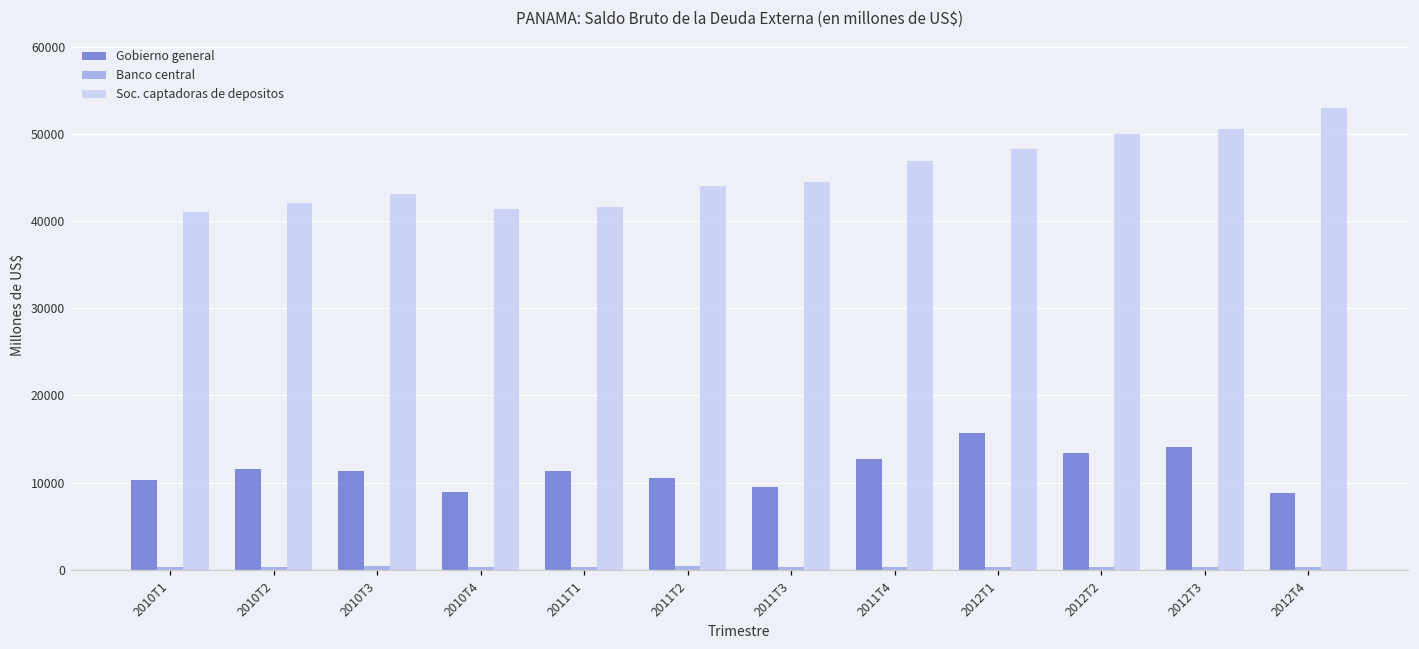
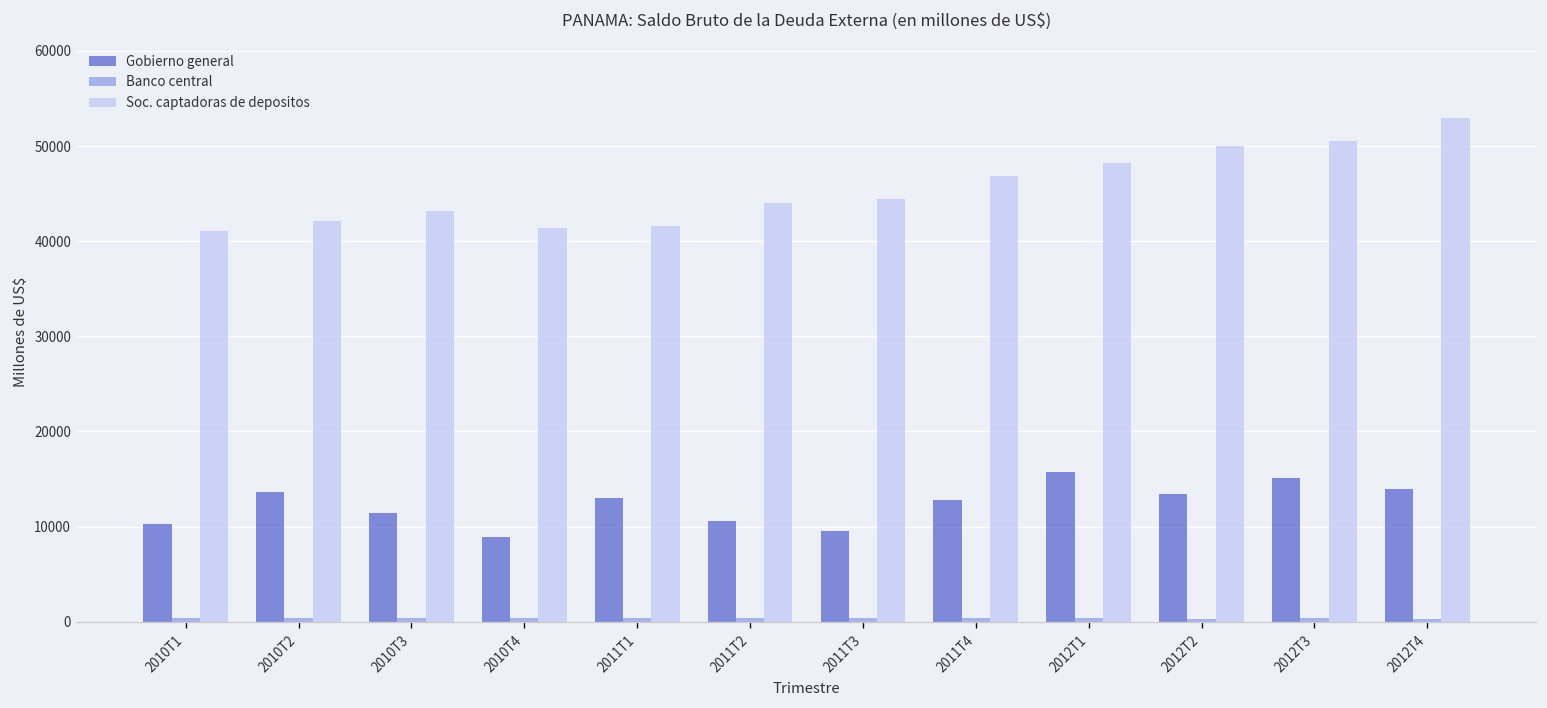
  {
    "Gobierno general": {
      "2010T1": 10000,
-     "2010T2": 12000,
+     "2010T2": 14000,
      "2010T3": 11000,
      "2010T4": 9000,
-     "2011T1": 11000,
+     "2011T1": 13000,
      "2011T2": 11000,
      "2011T3": 10000,
      "2011T4": 13000,
      "2012T1": 16000,
      "2012T2": 13000,
-     "2012T3": 14000,
-     "2012T4": 9000
+     "2012T3": 15000,
+     "2012T4": 14000
    }
  }
